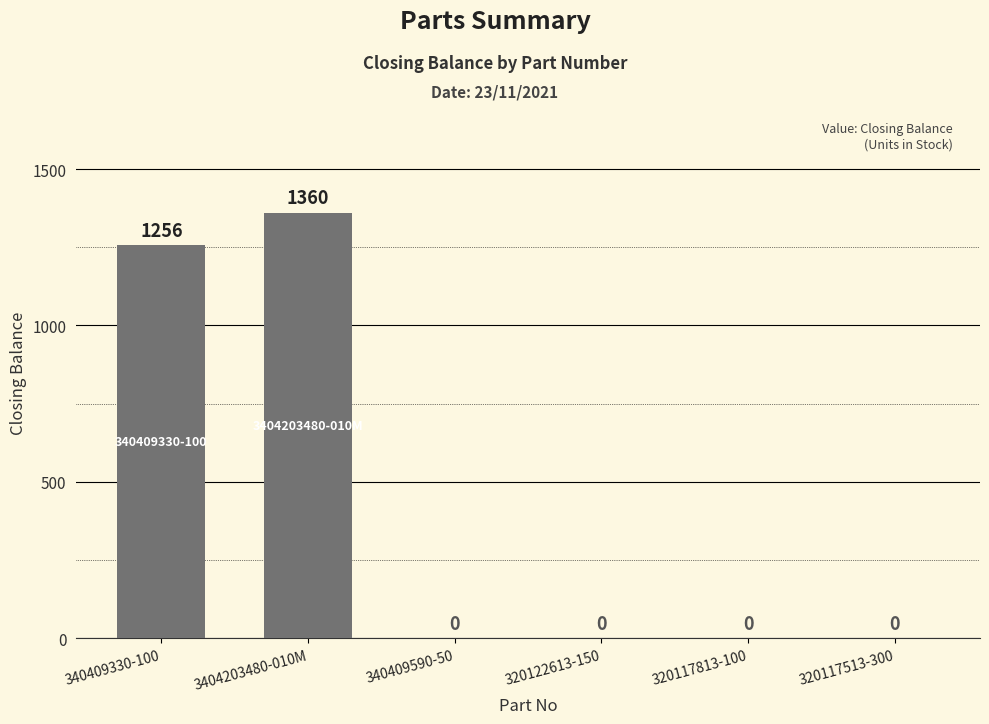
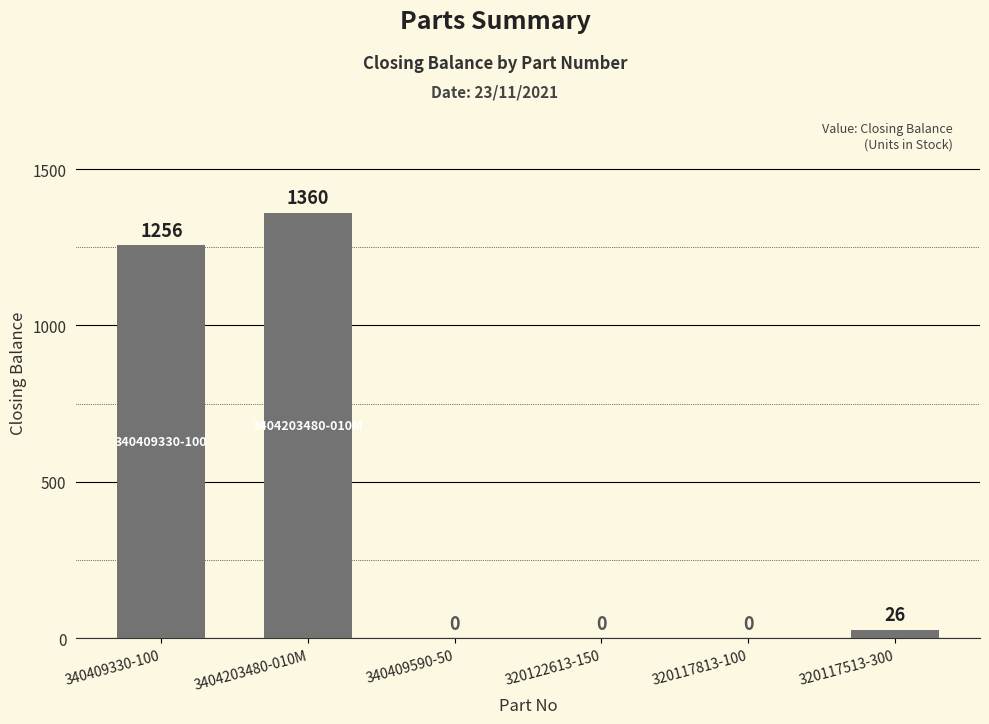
  {
    "340409330-100": 1256,
    "3404203480-010M": 1360,
    "340409590-50": 0,
    "320122613-150": 0,
    "320117813-100": 0,
-   "320117513-300": 0
+   "320117513-300": 26
  }
